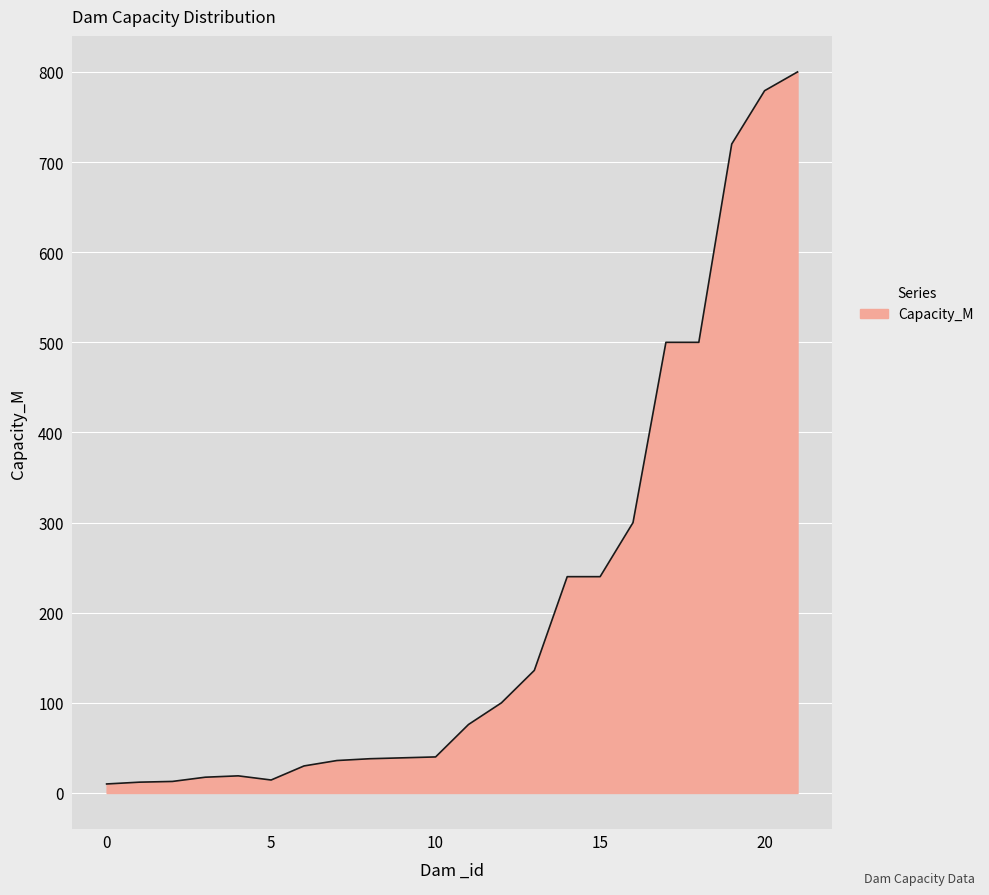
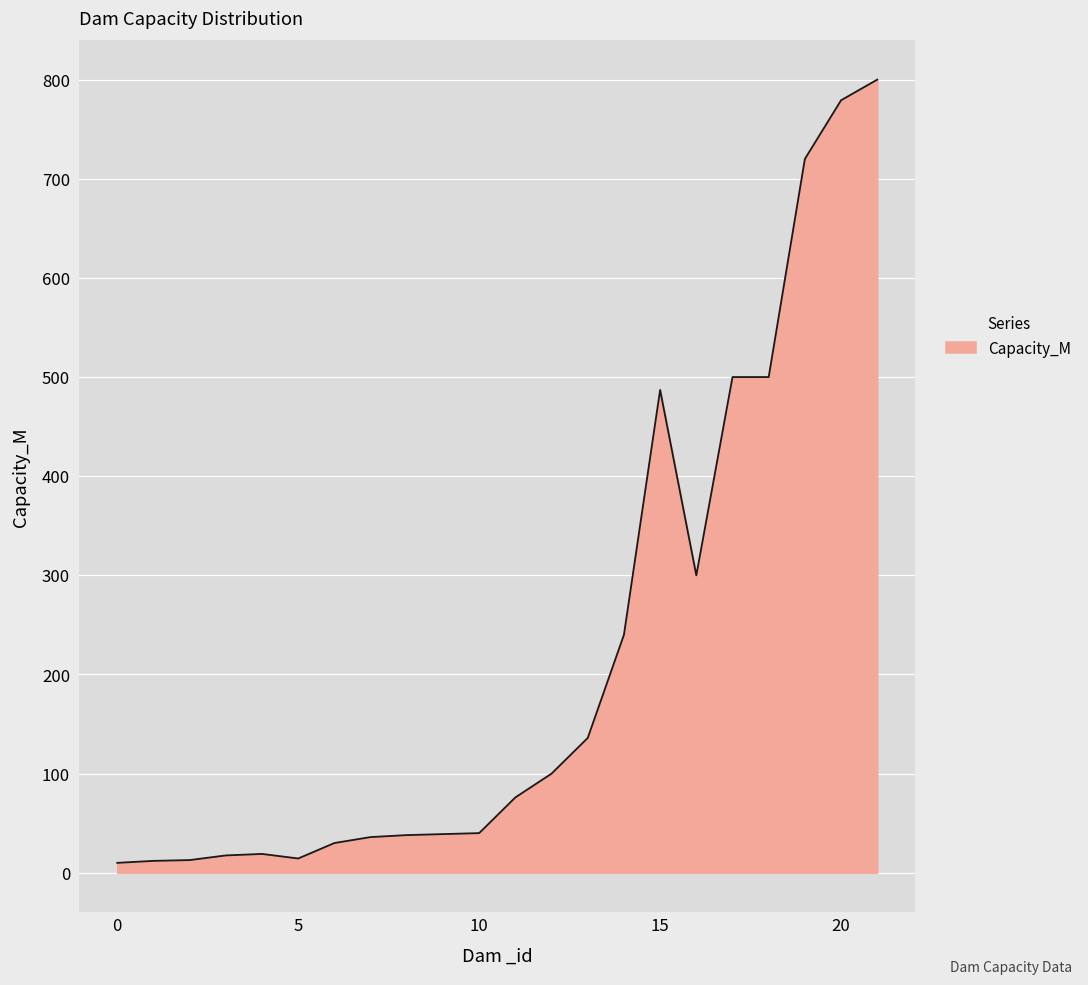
  {
    "0": 10,
    "5": 10,
    "10": 40,
-   "15": 240,
+   "15": 490,
    "20": 780
  }
